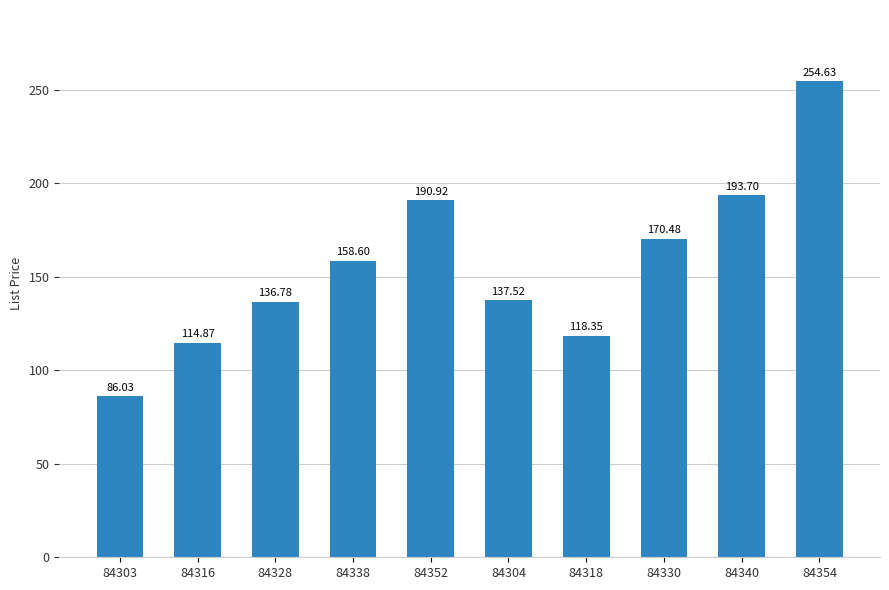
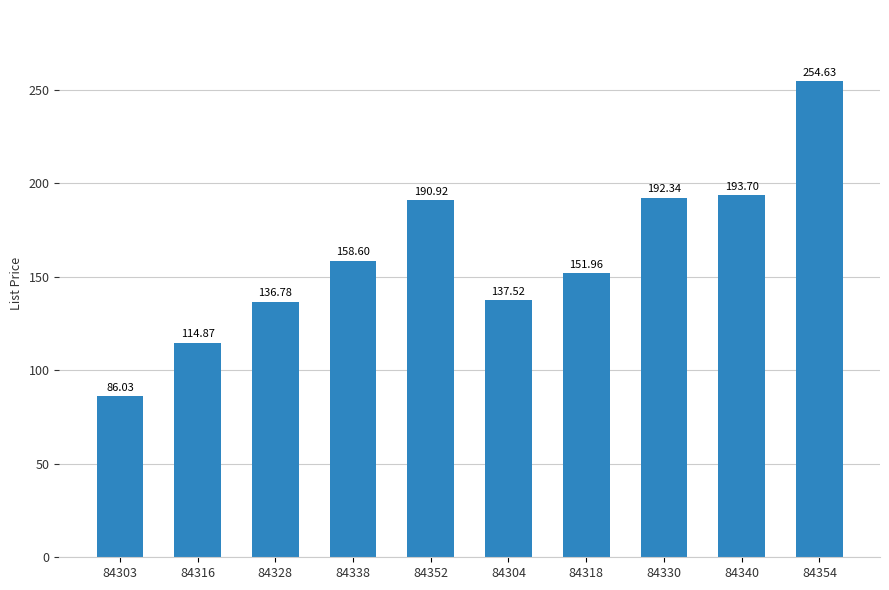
  {
    "84303": 86.03,
    "84316": 114.87,
    "84328": 136.78,
    "84338": 158.60,
    "84352": 190.92,
    "84304": 137.52,
-   "84318": 118.35,
-   "84330": 170.48,
+   "84318": 151.96,
+   "84330": 192.34,
    "84340": 193.70,
    "84354": 254.63
  }
